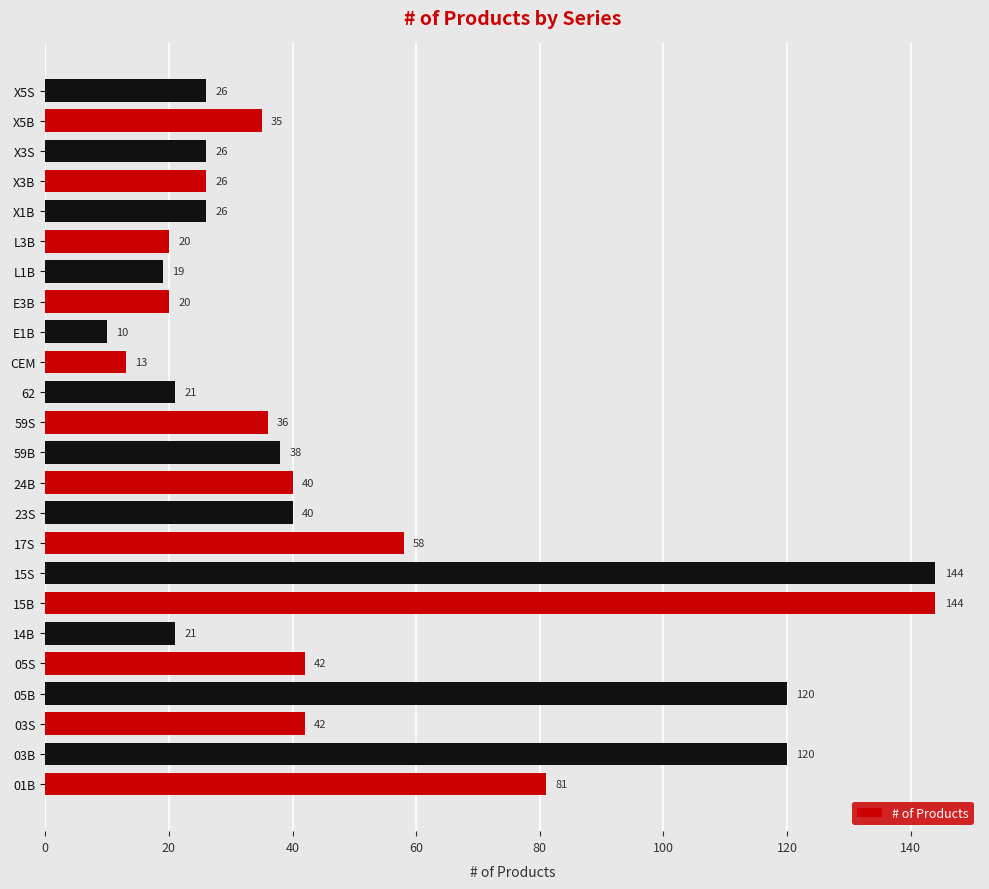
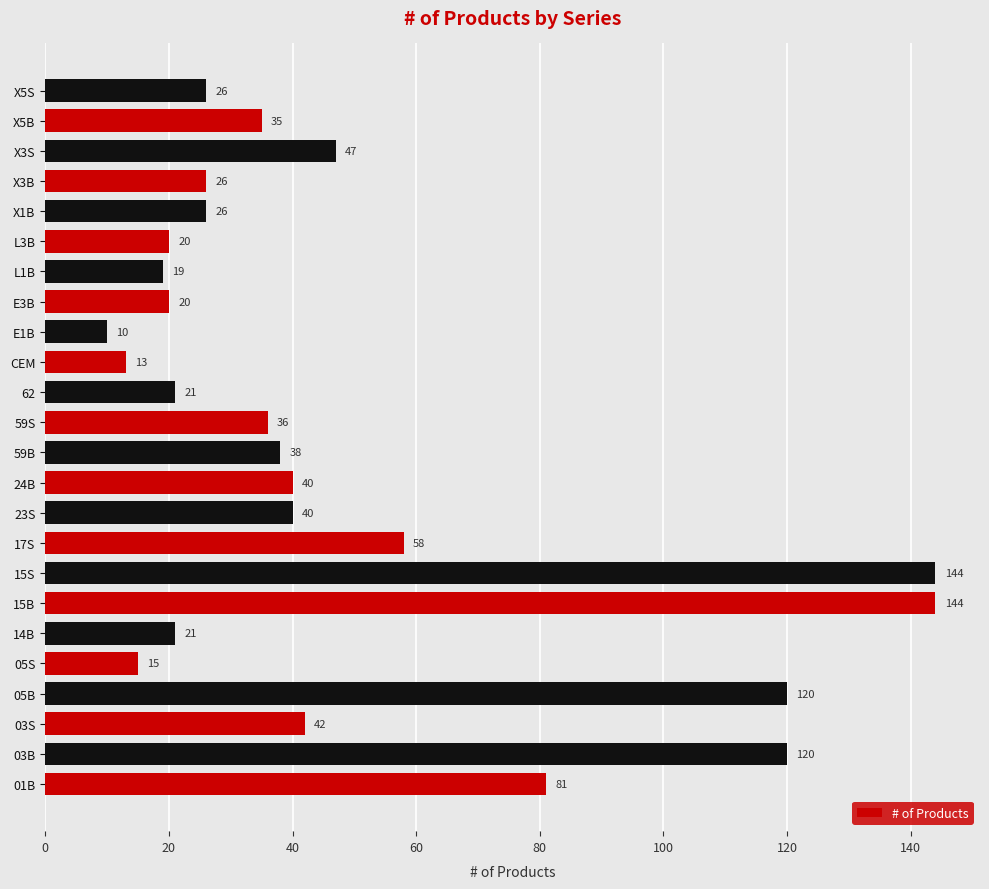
  {
    "X5S": 26,
    "X5B": 35,
-   "X3S": 26,
+   "X3S": 47,
    "X3B": 26,
    "X1B": 26,
    "L3B": 20,
    "L1B": 19,
    "E3B": 20,
    "E1B": 10,
    "CEM": 13,
    "62": 21,
    "59S": 36,
    "59B": 38,
    "24B": 40,
    "23S": 40,
    "17S": 58,
    "15S": 144,
    "15B": 144,
    "14B": 21,
-   "05S": 42,
+   "05S": 15,
    "05B": 120,
    "03S": 42,
    "03B": 120,
    "01B": 81
  }
